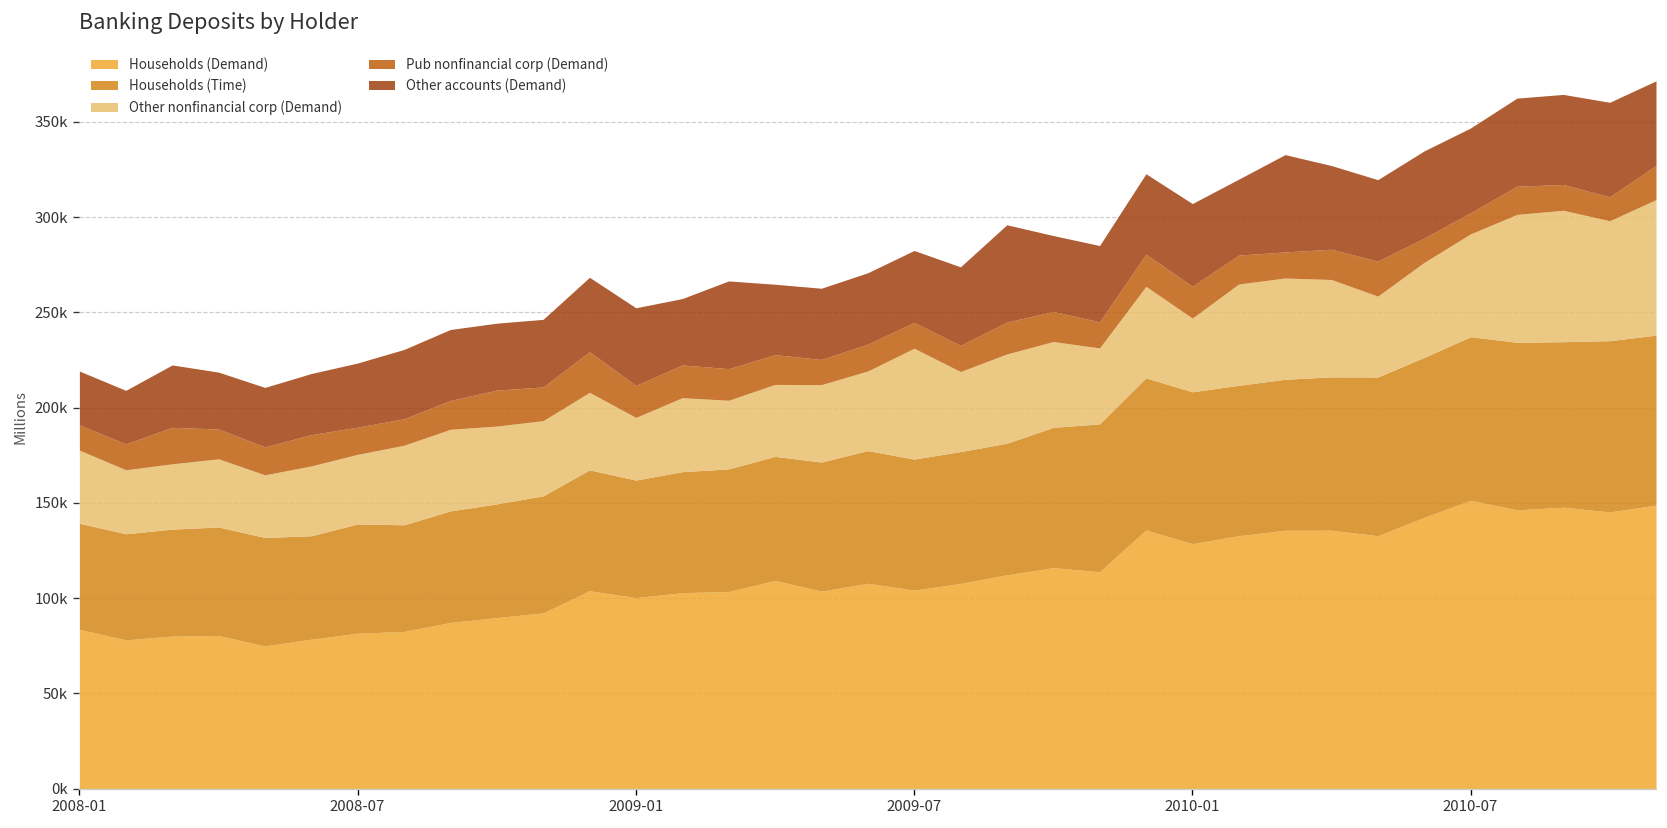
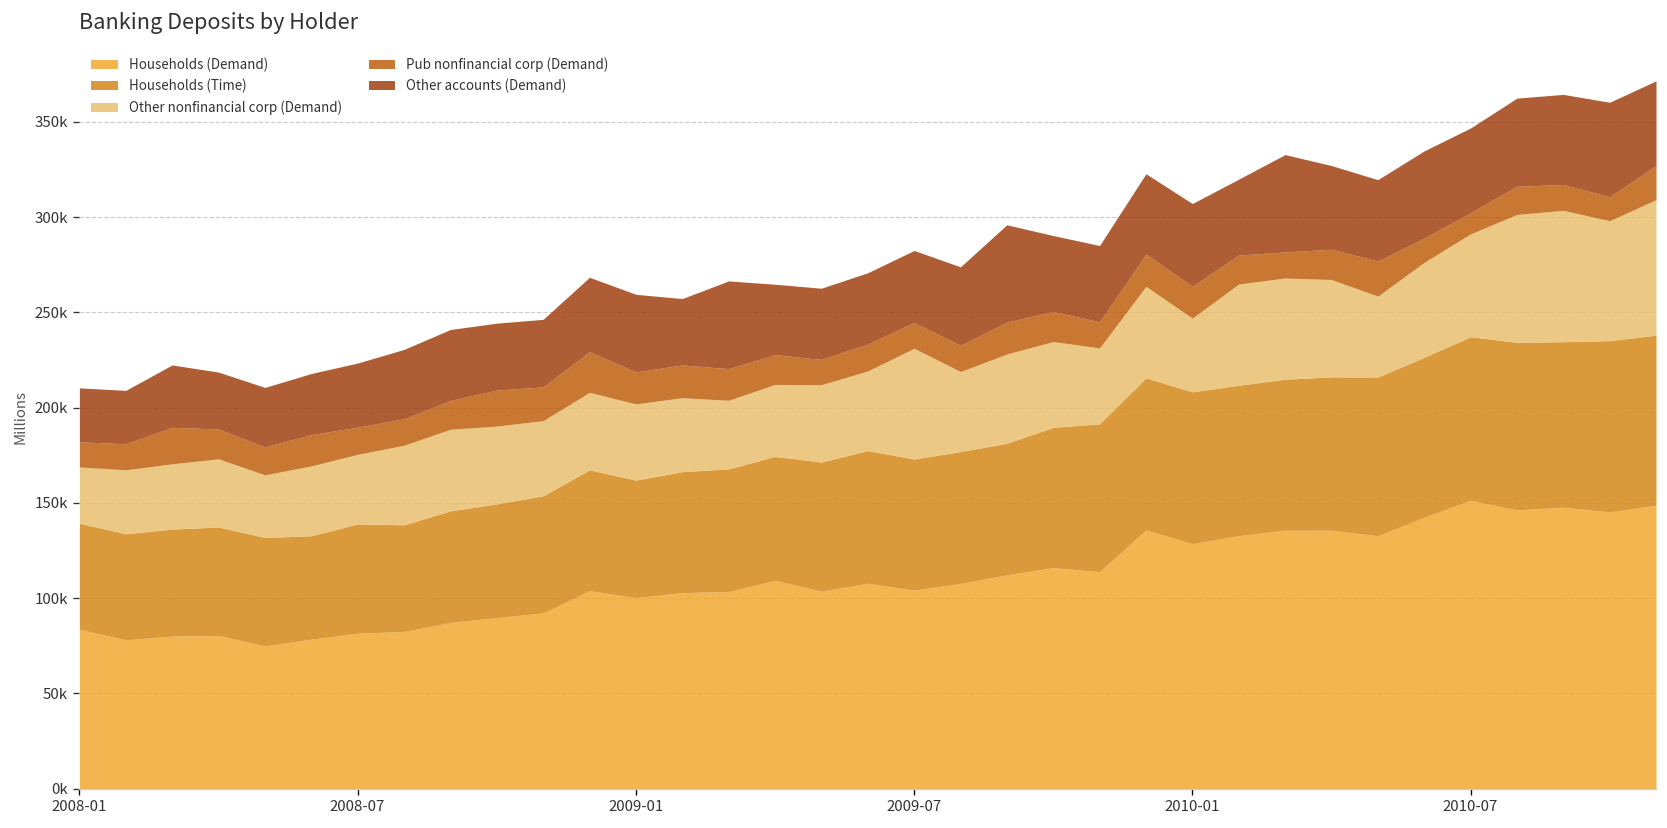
  {
    "Other nonfinancial corp (Demand)": {
-     "2008-01": 38000,
+     "2008-01": 30000,
      "2008-07": 37000,
-     "2009-01": 33000,
+     "2009-01": 40000,
      "2009-07": 58000,
      "2010-01": 39000,
      "2010-07": 54000
    }
  }
